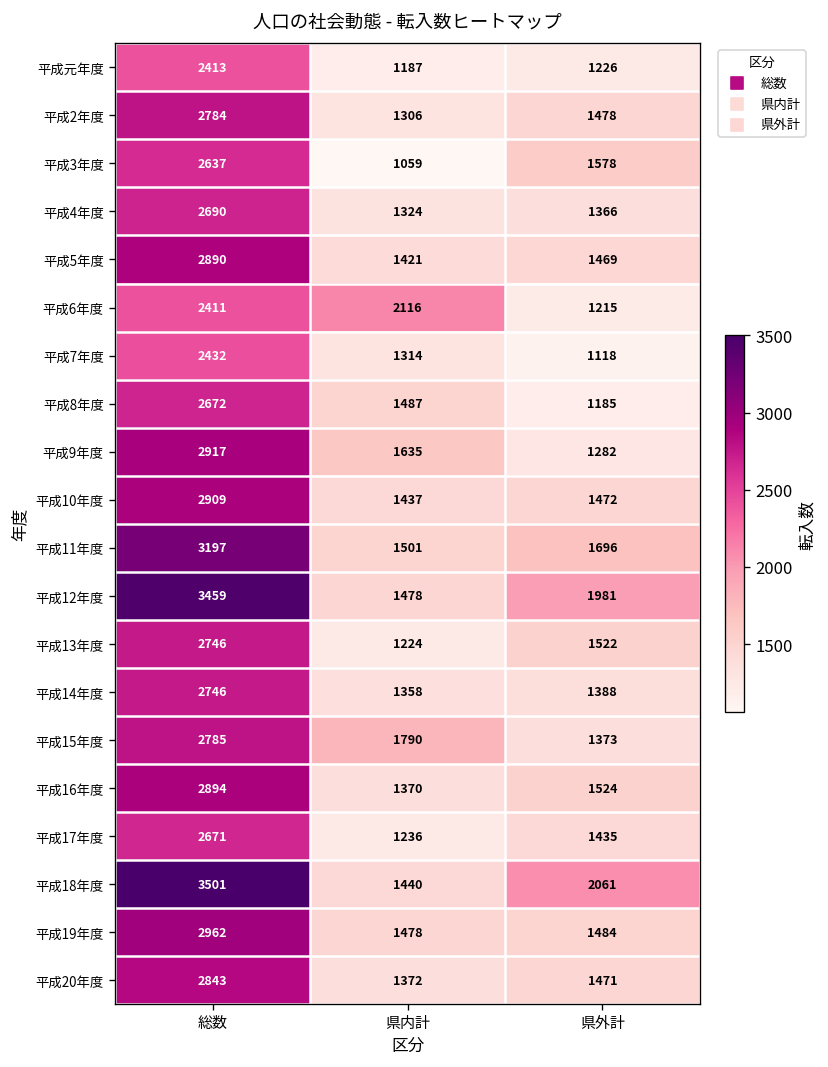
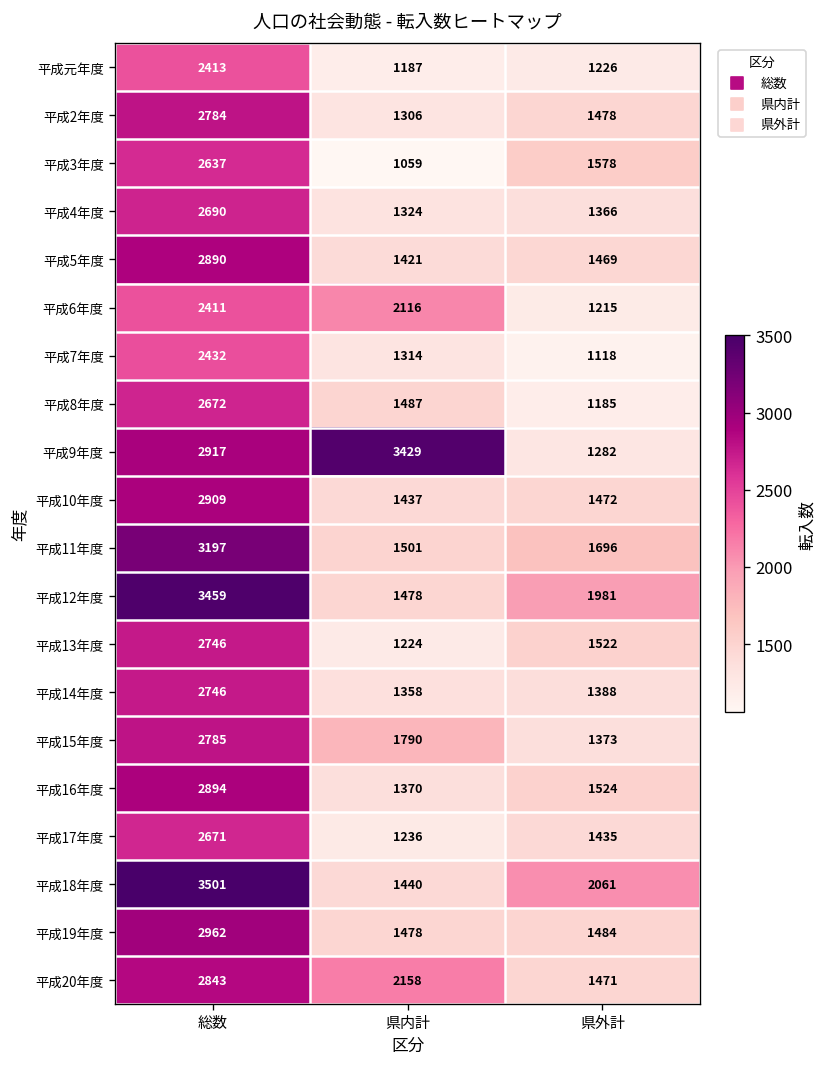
  {
    "平成元年度": {
      "総数": 2413,
      "県内計": 1187,
      "県外計": 1226
    },
    "平成2年度": {
      "総数": 2784,
      "県内計": 1306,
      "県外計": 1478
    },
    "平成3年度": {
      "総数": 2637,
      "県内計": 1059,
      "県外計": 1578
    },
    "平成4年度": {
      "総数": 2690,
      "県内計": 1324,
      "県外計": 1366
    },
    "平成5年度": {
      "総数": 2890,
      "県内計": 1421,
      "県外計": 1469
    },
    "平成6年度": {
      "総数": 2411,
      "県内計": 2116,
      "県外計": 1215
    },
    "平成7年度": {
      "総数": 2432,
      "県内計": 1314,
      "県外計": 1118
    },
    "平成8年度": {
      "総数": 2672,
      "県内計": 1487,
      "県外計": 1185
    },
    "平成9年度": {
      "総数": 2917,
-     "県内計": 1635,
+     "県内計": 3429,
      "県外計": 1282
    },
    "平成10年度": {
      "総数": 2909,
      "県内計": 1437,
      "県外計": 1472
    },
    "平成11年度": {
      "総数": 3197,
      "県内計": 1501,
      "県外計": 1696
    },
    "平成12年度": {
      "総数": 3459,
      "県内計": 1478,
      "県外計": 1981
    },
    "平成13年度": {
      "総数": 2746,
      "県内計": 1224,
      "県外計": 1522
    },
    "平成14年度": {
      "総数": 2746,
      "県内計": 1358,
      "県外計": 1388
    },
    "平成15年度": {
      "総数": 2785,
      "県内計": 1790,
      "県外計": 1373
    },
    "平成16年度": {
      "総数": 2894,
      "県内計": 1370,
      "県外計": 1524
    },
    "平成17年度": {
      "総数": 2671,
      "県内計": 1236,
      "県外計": 1435
    },
    "平成18年度": {
      "総数": 3501,
      "県内計": 1440,
      "県外計": 2061
    },
    "平成19年度": {
      "総数": 2962,
      "県内計": 1478,
      "県外計": 1484
    },
    "平成20年度": {
      "総数": 2843,
-     "県内計": 1372,
+     "県内計": 2158,
      "県外計": 1471
    }
  }
